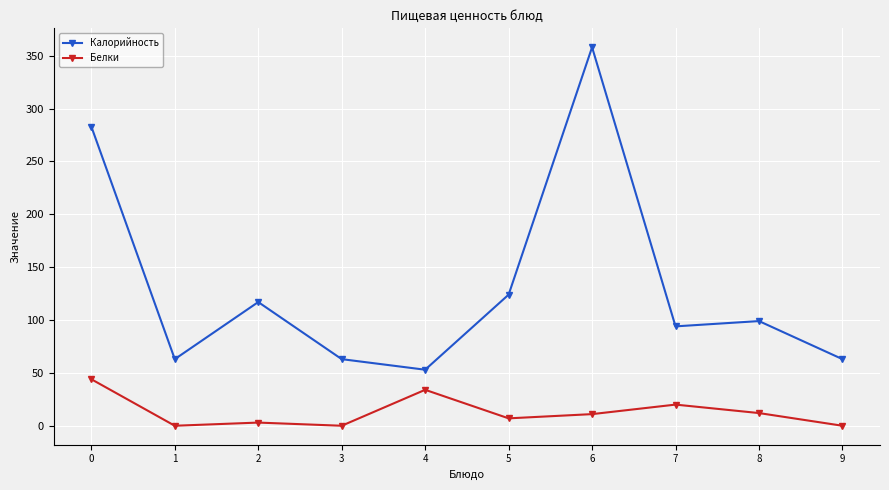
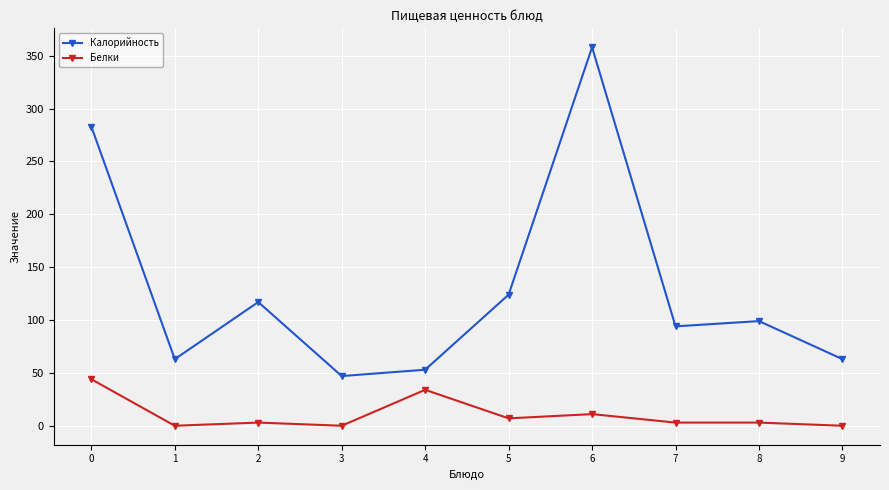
  {
    "Калорийность": {
      "0": 283,
      "1": 63,
      "2": 117,
-     "3": 63,
+     "3": 47,
      "4": 53,
      "5": 124,
      "6": 358,
      "7": 94,
      "8": 99,
      "9": 63
    },
    "Белки": {
      "0": 44,
      "1": 0,
      "2": 3,
      "3": 0,
      "4": 34,
      "5": 7,
      "6": 11,
-     "7": 20,
-     "8": 12,
+     "7": 3,
+     "8": 3,
      "9": 0
    }
  }
